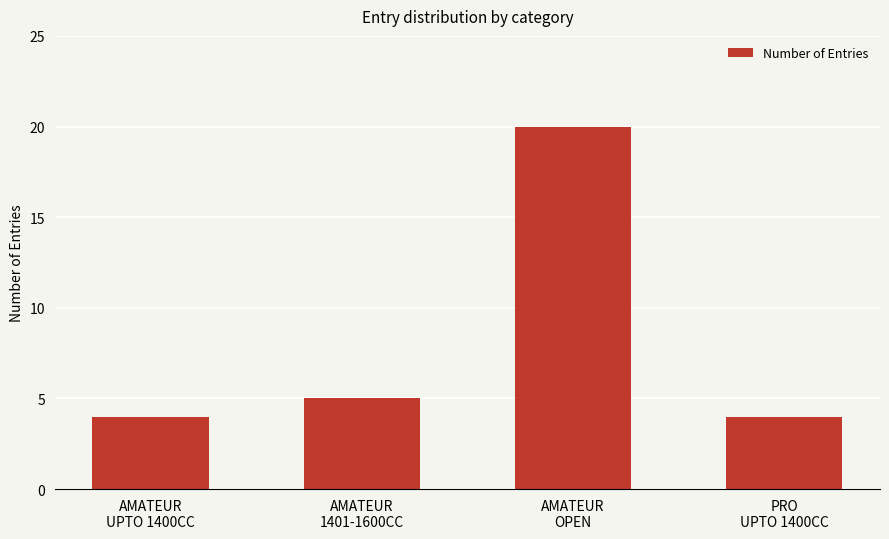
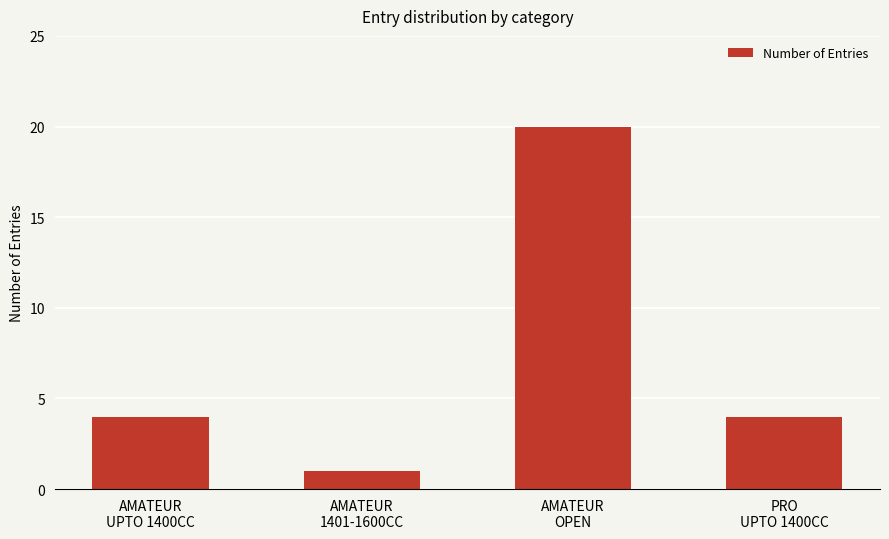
  {
    "AMATEUR UPTO 1400CC": 4,
-   "AMATEUR 1401-1600CC": 5,
+   "AMATEUR 1401-1600CC": 1,
    "AMATEUR OPEN": 20,
    "PRO UPTO 1400CC": 4
  }
